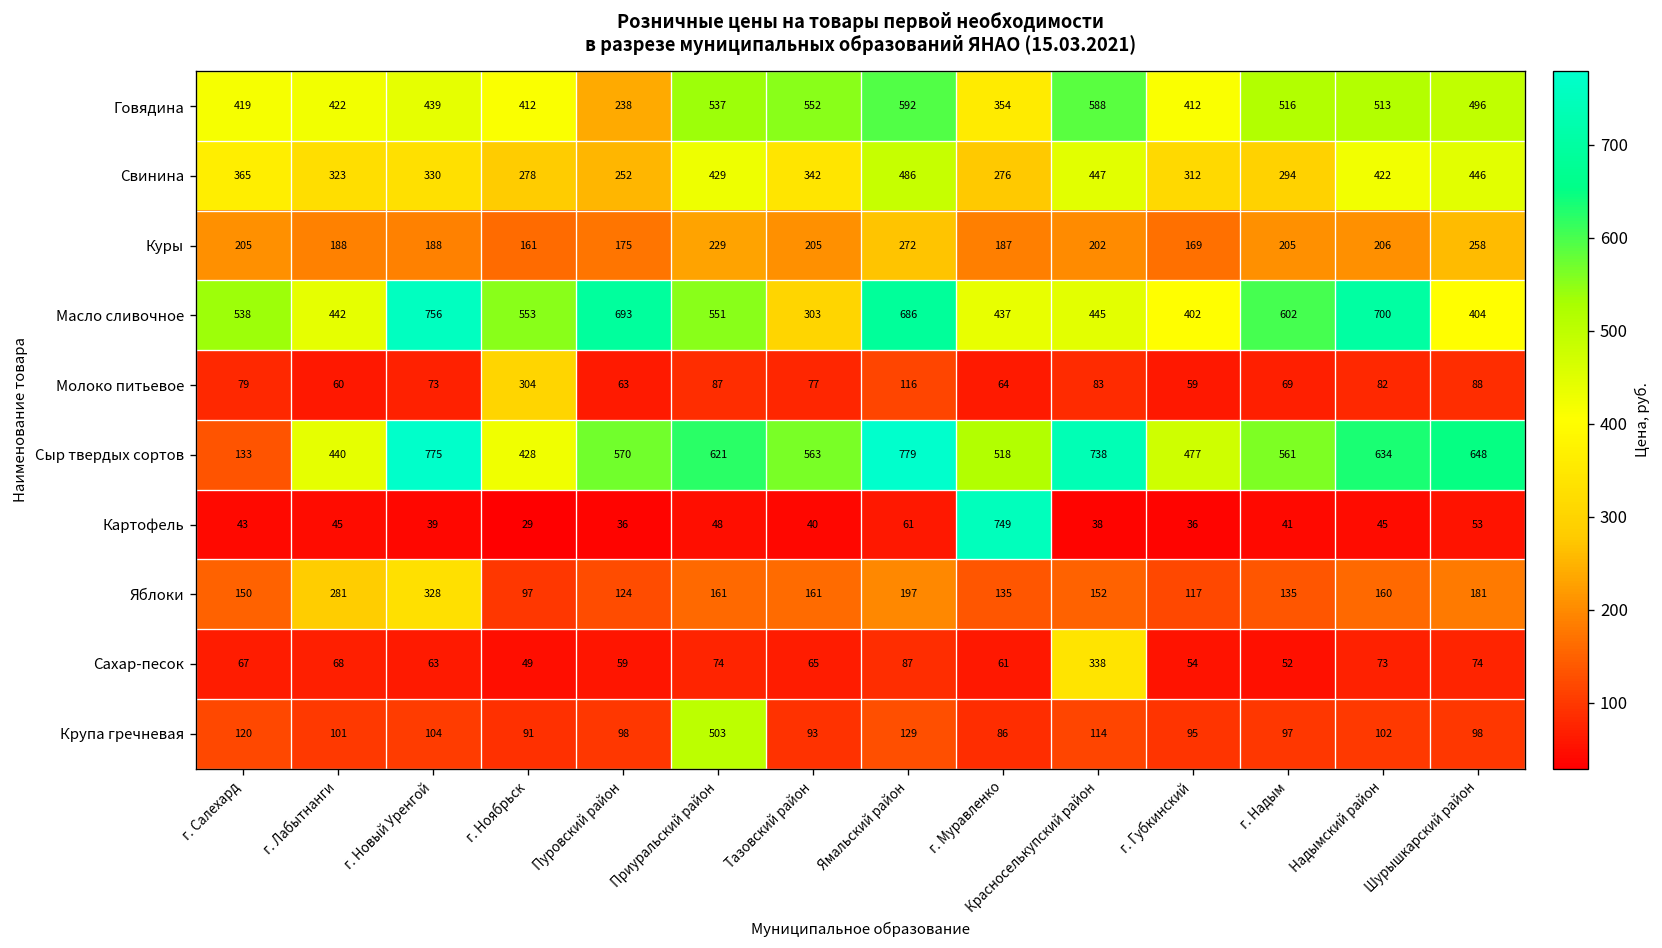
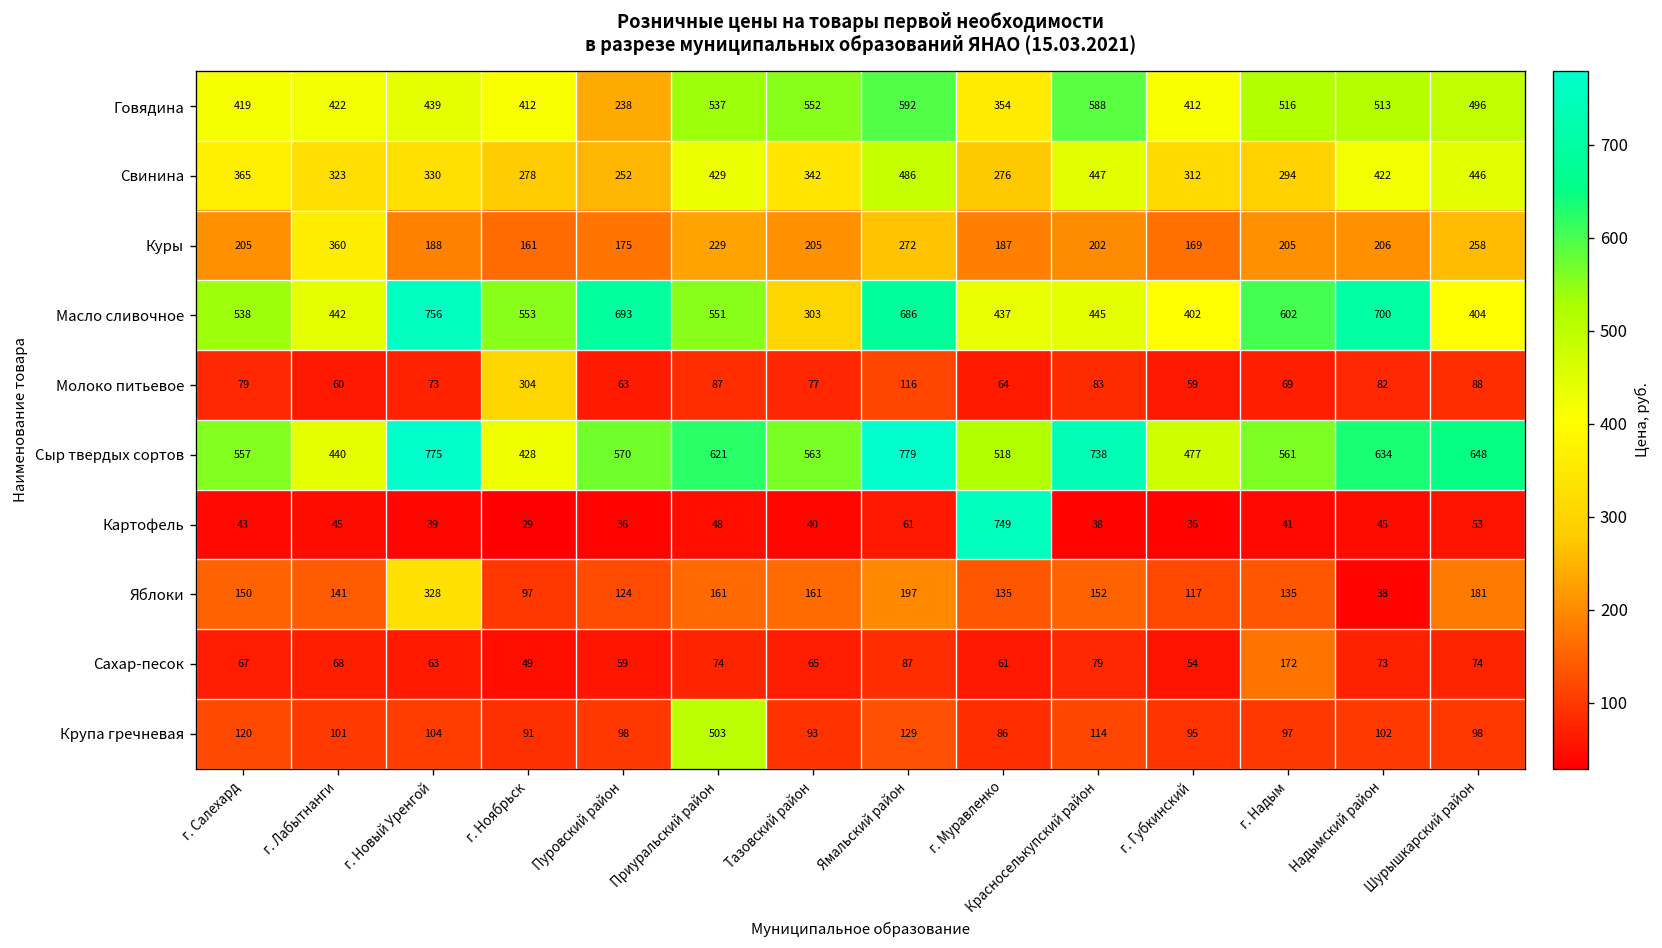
  {
    "Говядина": {
      "г. Салехард": 419,
      "г. Лабытнанги": 422,
      "г. Новый Уренгой": 439,
      "г. Ноябрьск": 412,
      "Пуровский район": 238,
      "Приуральский район": 537,
      "Тазовский район": 552,
      "Ямальский район": 592,
      "г. Муравленко": 354,
      "Красноселькупский район": 588,
      "г. Губкинский": 412,
      "г. Надым": 516,
      "Надымский район": 513,
      "Шурышкарский район": 496
    },
    "Свинина": {
      "г. Салехард": 365,
      "г. Лабытнанги": 323,
      "г. Новый Уренгой": 330,
      "г. Ноябрьск": 278,
      "Пуровский район": 252,
      "Приуральский район": 429,
      "Тазовский район": 342,
      "Ямальский район": 486,
      "г. Муравленко": 276,
      "Красноселькупский район": 447,
      "г. Губкинский": 312,
      "г. Надым": 294,
      "Надымский район": 422,
      "Шурышкарский район": 446
    },
    "Куры": {
      "г. Салехард": 205,
-     "г. Лабытнанги": 188,
+     "г. Лабытнанги": 360,
      "г. Новый Уренгой": 188,
      "г. Ноябрьск": 161,
      "Пуровский район": 175,
      "Приуральский район": 229,
      "Тазовский район": 205,
      "Ямальский район": 272,
      "г. Муравленко": 187,
      "Красноселькупский район": 202,
      "г. Губкинский": 169,
      "г. Надым": 205,
      "Надымский район": 206,
      "Шурышкарский район": 258
    },
    "Масло сливочное": {
      "г. Салехард": 538,
      "г. Лабытнанги": 442,
      "г. Новый Уренгой": 756,
      "г. Ноябрьск": 553,
      "Пуровский район": 693,
      "Приуральский район": 551,
      "Тазовский район": 303,
      "Ямальский район": 686,
      "г. Муравленко": 437,
      "Красноселькупский район": 445,
      "г. Губкинский": 402,
      "г. Надым": 602,
      "Надымский район": 700,
      "Шурышкарский район": 404
    },
    "Молоко питьевое": {
      "г. Салехард": 79,
      "г. Лабытнанги": 60,
      "г. Новый Уренгой": 73,
      "г. Ноябрьск": 304,
      "Пуровский район": 63,
      "Приуральский район": 87,
      "Тазовский район": 77,
      "Ямальский район": 116,
      "г. Муравленко": 64,
      "Красноселькупский район": 83,
      "г. Губкинский": 59,
      "г. Надым": 69,
      "Надымский район": 82,
      "Шурышкарский район": 88
    },
    "Сыр твердых сортов": {
-     "г. Салехард": 133,
+     "г. Салехард": 557,
      "г. Лабытнанги": 440,
      "г. Новый Уренгой": 775,
      "г. Ноябрьск": 428,
      "Пуровский район": 570,
      "Приуральский район": 621,
      "Тазовский район": 563,
      "Ямальский район": 779,
      "г. Муравленко": 518,
      "Красноселькупский район": 738,
      "г. Губкинский": 477,
      "г. Надым": 561,
      "Надымский район": 634,
      "Шурышкарский район": 648
    },
    "Картофель": {
      "г. Салехард": 43,
      "г. Лабытнанги": 45,
      "г. Новый Уренгой": 39,
      "г. Ноябрьск": 29,
      "Пуровский район": 36,
      "Приуральский район": 48,
      "Тазовский район": 40,
      "Ямальский район": 61,
      "г. Муравленко": 749,
      "Красноселькупский район": 38,
      "г. Губкинский": 36,
      "г. Надым": 41,
      "Надымский район": 45,
      "Шурышкарский район": 53
    },
    "Яблоки": {
      "г. Салехард": 150,
-     "г. Лабытнанги": 281,
+     "г. Лабытнанги": 141,
      "г. Новый Уренгой": 328,
      "г. Ноябрьск": 97,
      "Пуровский район": 124,
      "Приуральский район": 161,
      "Тазовский район": 161,
      "Ямальский район": 197,
      "г. Муравленко": 135,
      "Красноселькупский район": 152,
      "г. Губкинский": 117,
      "г. Надым": 135,
-     "Надымский район": 160,
+     "Надымский район": 38,
      "Шурышкарский район": 181
    },
    "Сахар-песок": {
      "г. Салехард": 67,
      "г. Лабытнанги": 68,
      "г. Новый Уренгой": 63,
      "г. Ноябрьск": 49,
      "Пуровский район": 59,
      "Приуральский район": 74,
      "Тазовский район": 65,
      "Ямальский район": 87,
      "г. Муравленко": 61,
-     "Красноселькупский район": 338,
+     "Красноселькупский район": 79,
      "г. Губкинский": 54,
-     "г. Надым": 52,
+     "г. Надым": 172,
      "Надымский район": 73,
      "Шурышкарский район": 74
    },
    "Крупа гречневая": {
      "г. Салехард": 120,
      "г. Лабытнанги": 101,
      "г. Новый Уренгой": 104,
      "г. Ноябрьск": 91,
      "Пуровский район": 98,
      "Приуральский район": 503,
      "Тазовский район": 93,
      "Ямальский район": 129,
      "г. Муравленко": 86,
      "Красноселькупский район": 114,
      "г. Губкинский": 95,
      "г. Надым": 97,
      "Надымский район": 102,
      "Шурышкарский район": 98
    }
  }
